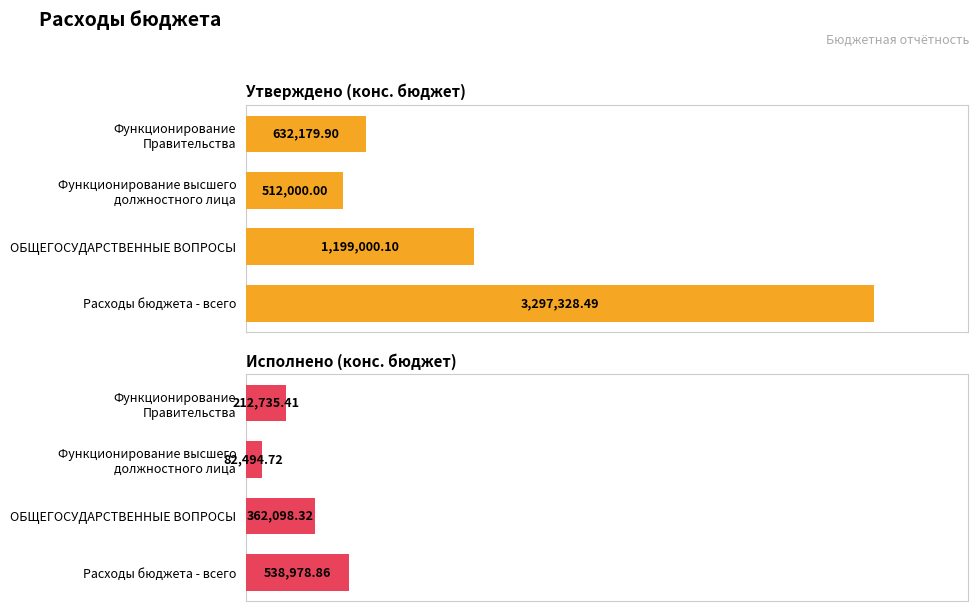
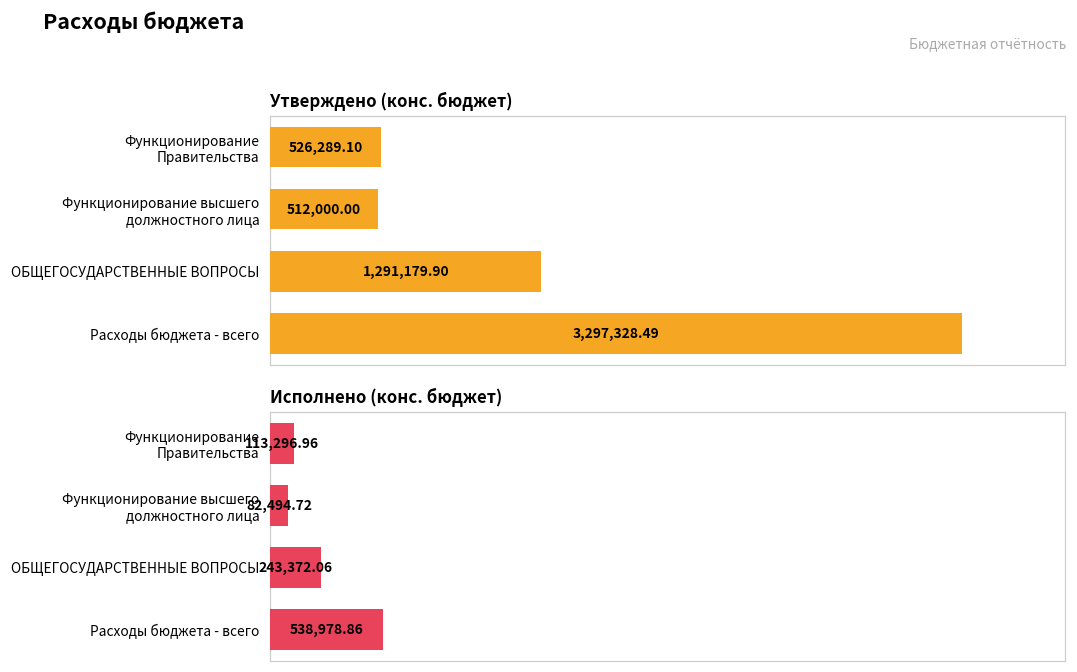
  {
    "Утверждено (конс. бюджет)": {
-     "Функционирование Правительства": "632,179.90",
-     "ОБЩЕГОСУДАРСТВЕННЫЕ ВОПРОСЫ": "1,199,000.10"
+     "Функционирование Правительства": "526,289.10",
+     "ОБЩЕГОСУДАРСТВЕННЫЕ ВОПРОСЫ": "1,291,179.90"
    },
    "Исполнено (конс. бюджет)": {
-     "Функционирование Правительства": "212,735.41",
-     "ОБЩЕГОСУДАРСТВЕННЫЕ ВОПРОСЫ": "362,098.32"
+     "Функционирование Правительства": "113,296.96",
+     "ОБЩЕГОСУДАРСТВЕННЫЕ ВОПРОСЫ": "243,372.06"
    }
  }
